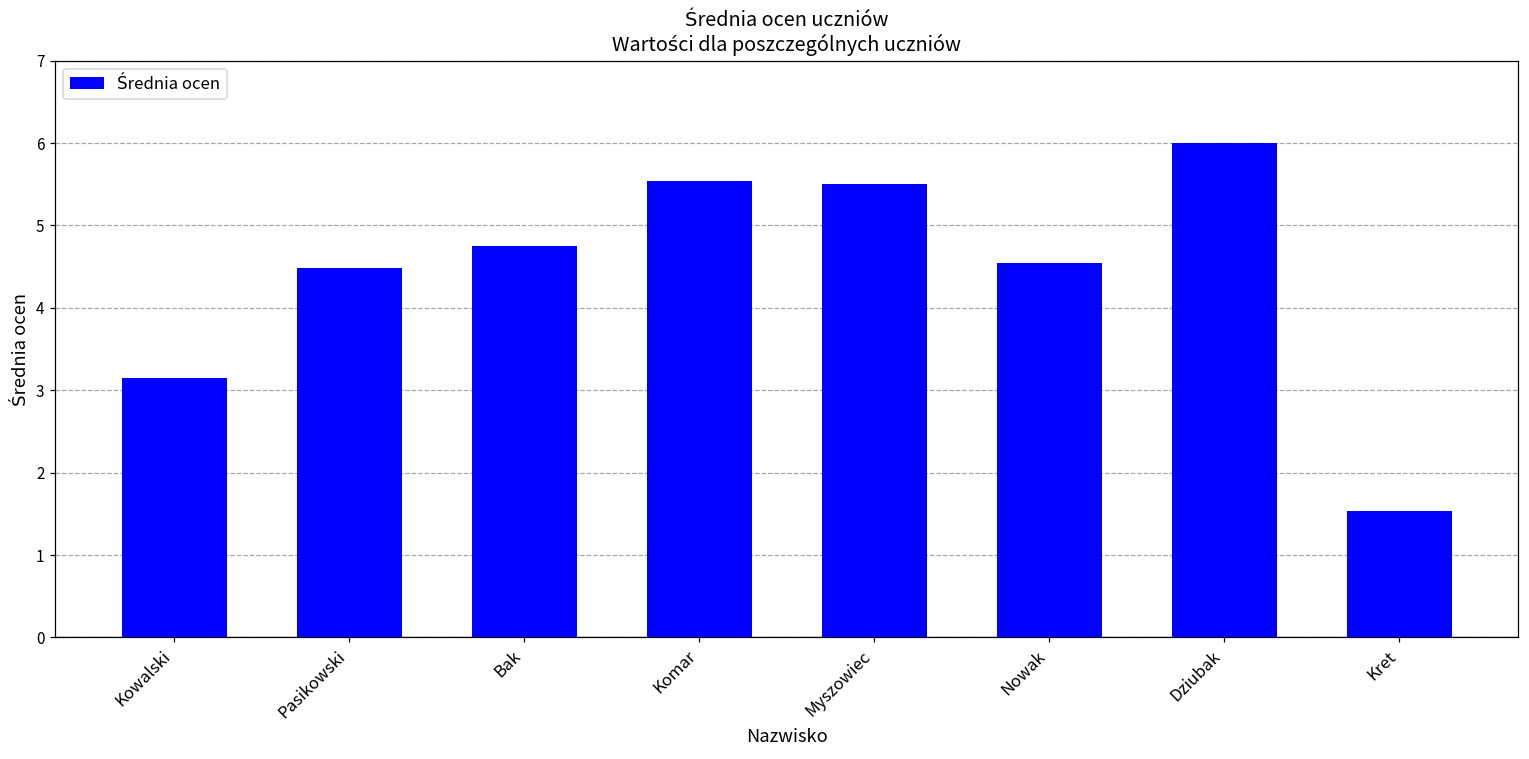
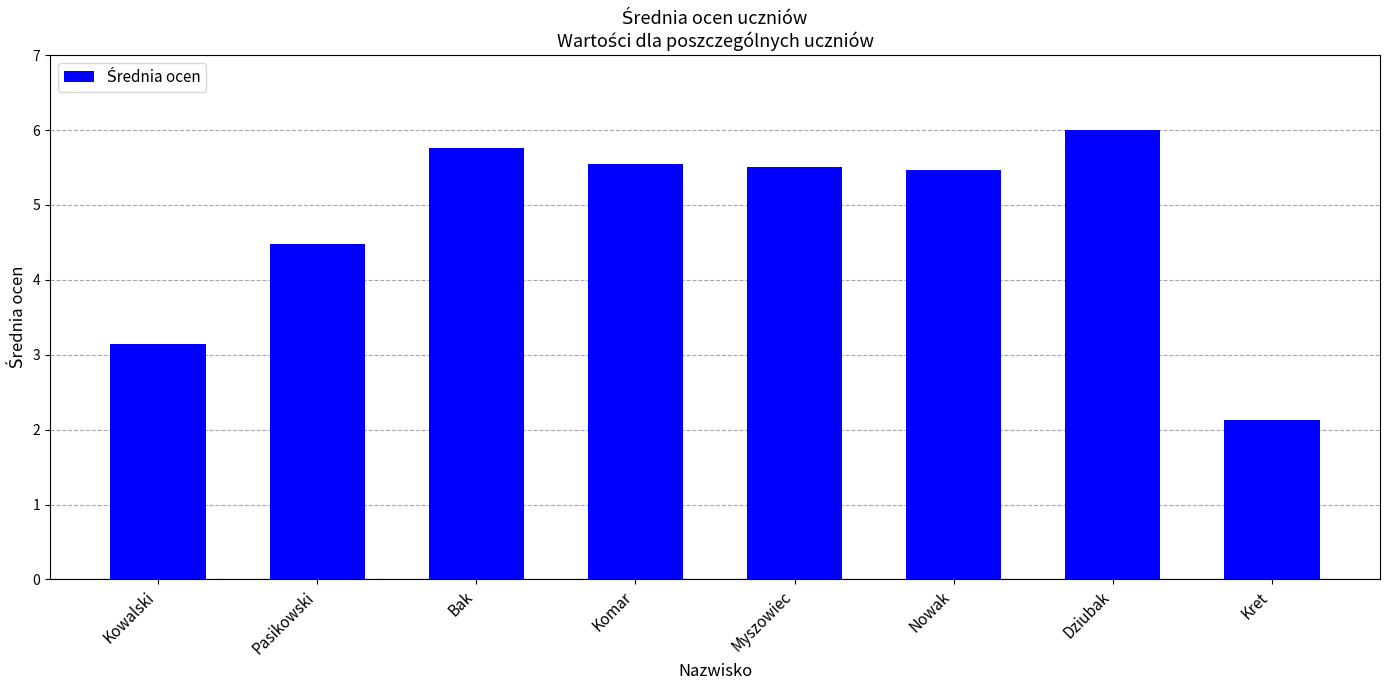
  {
    "Kowalski": 3.2,
    "Pasikowski": 4.5,
-   "Bak": 4.8,
+   "Bak": 5.8,
    "Komar": 5.5,
    "Myszowiec": 5.5,
-   "Nowak": 4.6,
+   "Nowak": 5.5,
    "Dziubak": 6.0,
-   "Kret": 1.5
+   "Kret": 2.1
  }
